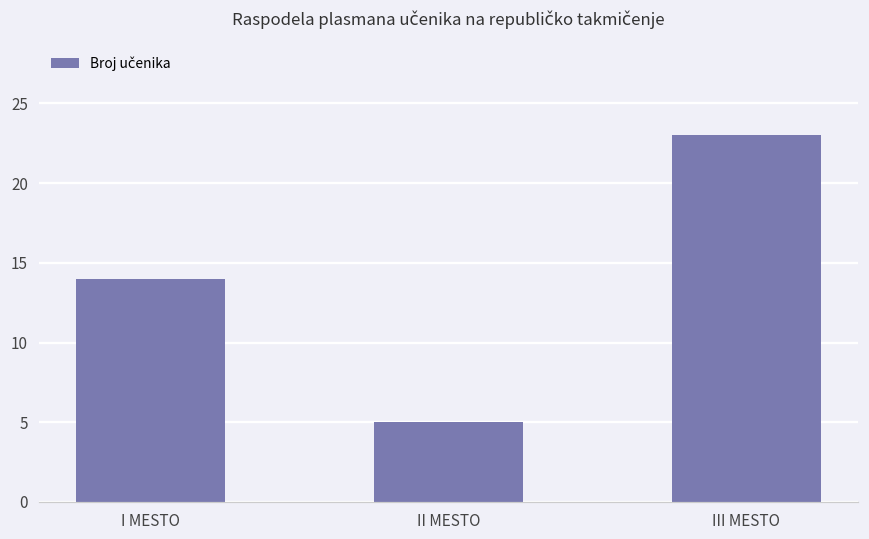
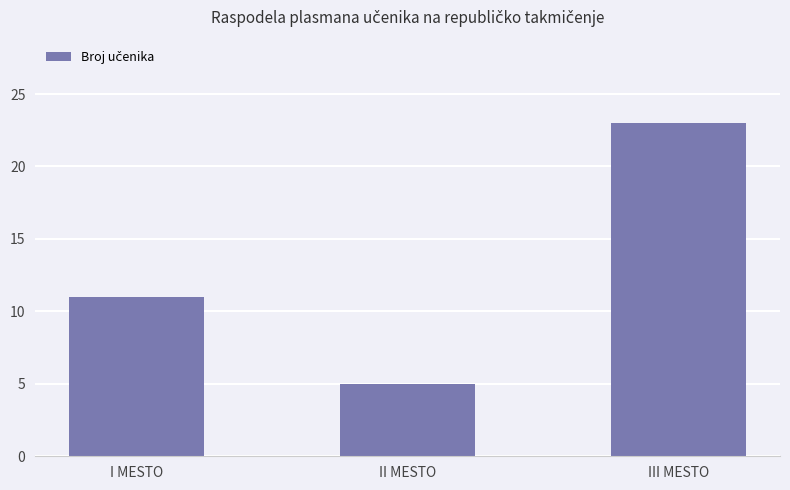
  {
-   "I MESTO": 14,
+   "I MESTO": 11,
    "II MESTO": 5,
    "III MESTO": 23
  }
